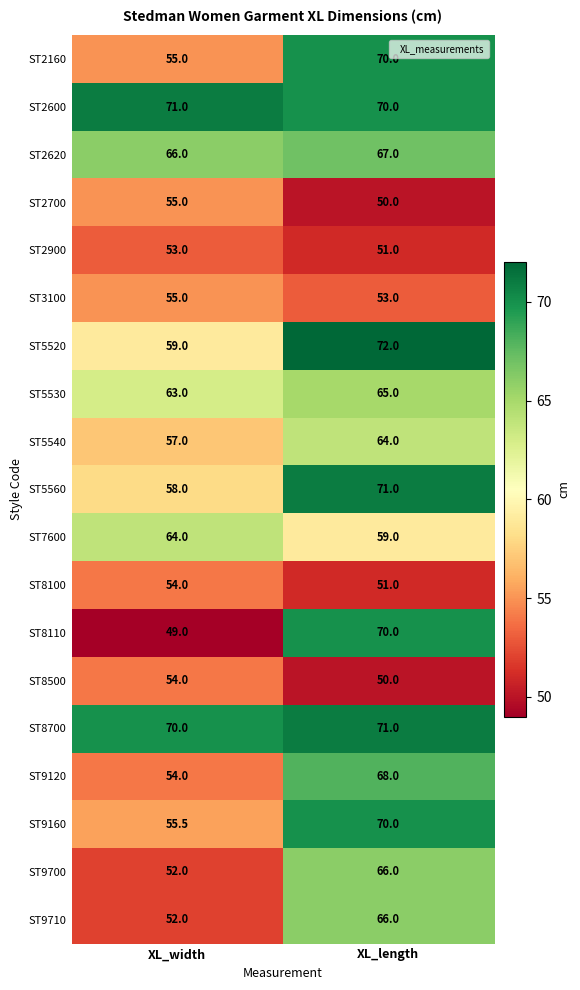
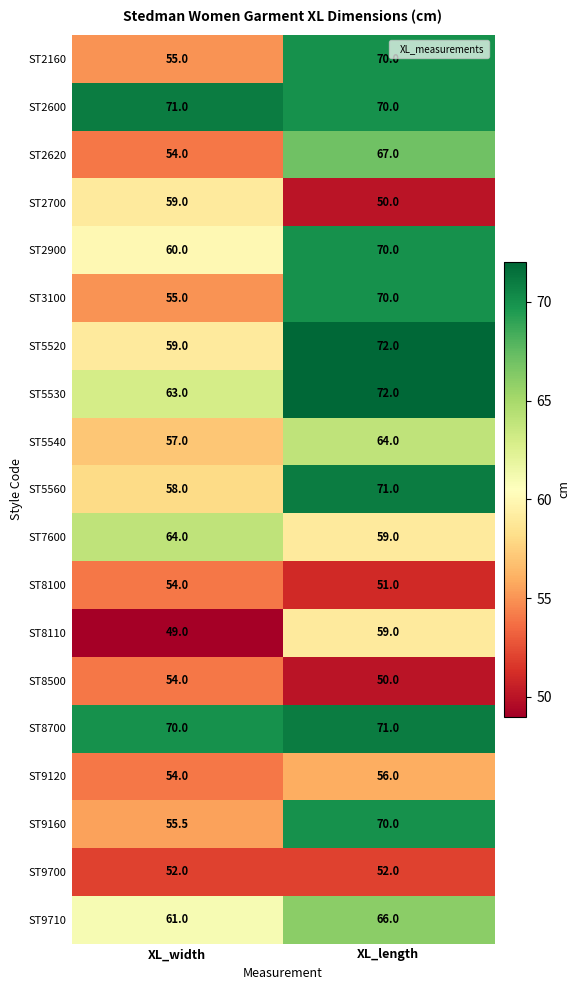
  {
    "ST2160": {
      "XL_width": 55.0
    },
    "ST2600": {
      "XL_width": 71.0,
      "XL_length": 70.0
    },
    "ST2620": {
-     "XL_width": 66.0,
+     "XL_width": 54.0,
      "XL_length": 67.0
    },
    "ST2700": {
-     "XL_width": 55.0,
+     "XL_width": 59.0,
      "XL_length": 50.0
    },
    "ST2900": {
-     "XL_width": 53.0,
-     "XL_length": 51.0
+     "XL_width": 60.0,
+     "XL_length": 70.0
    },
    "ST3100": {
      "XL_width": 55.0,
-     "XL_length": 53.0
+     "XL_length": 70.0
    },
    "ST5520": {
      "XL_width": 59.0,
      "XL_length": 72.0
    },
    "ST5530": {
      "XL_width": 63.0,
-     "XL_length": 65.0
+     "XL_length": 72.0
    },
    "ST5540": {
      "XL_width": 57.0,
      "XL_length": 64.0
    },
    "ST5560": {
      "XL_width": 58.0,
      "XL_length": 71.0
    },
    "ST7600": {
      "XL_width": 64.0,
      "XL_length": 59.0
    },
    "ST8100": {
      "XL_width": 54.0,
      "XL_length": 51.0
    },
    "ST8110": {
      "XL_width": 49.0,
-     "XL_length": 70.0
+     "XL_length": 59.0
    },
    "ST8500": {
      "XL_width": 54.0,
      "XL_length": 50.0
    },
    "ST8700": {
      "XL_width": 70.0,
      "XL_length": 71.0
    },
    "ST9120": {
      "XL_width": 54.0,
-     "XL_length": 68.0
+     "XL_length": 56.0
    },
    "ST9160": {
      "XL_width": 55.5,
      "XL_length": 70.0
    },
    "ST9700": {
      "XL_width": 52.0,
-     "XL_length": 66.0
+     "XL_length": 52.0
    },
    "ST9710": {
-     "XL_width": 52.0,
+     "XL_width": 61.0,
      "XL_length": 66.0
    }
  }
